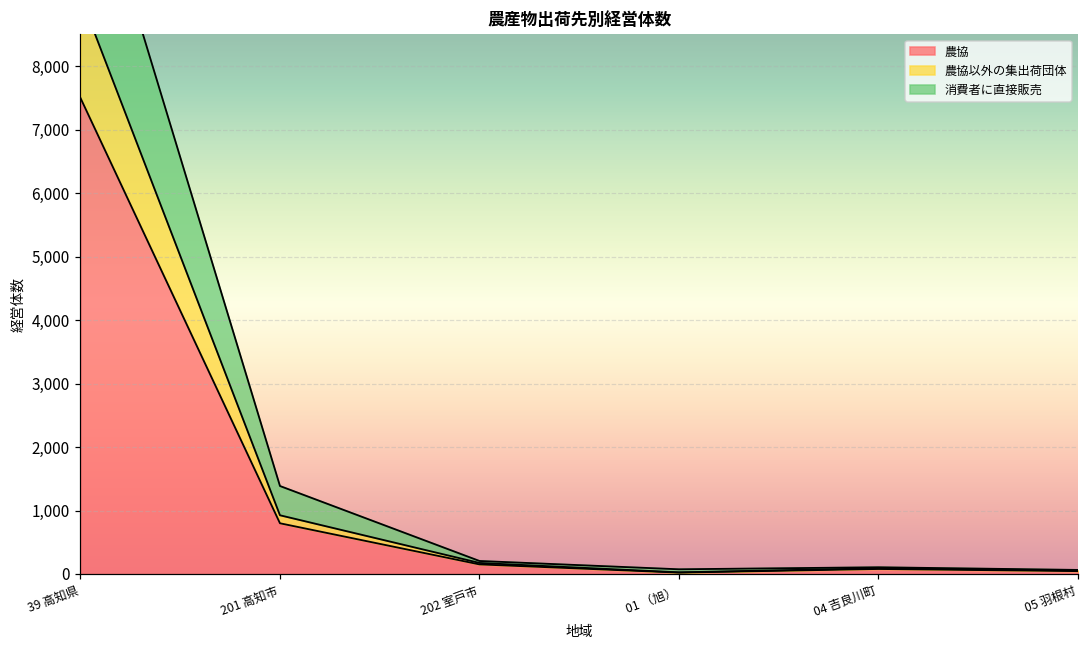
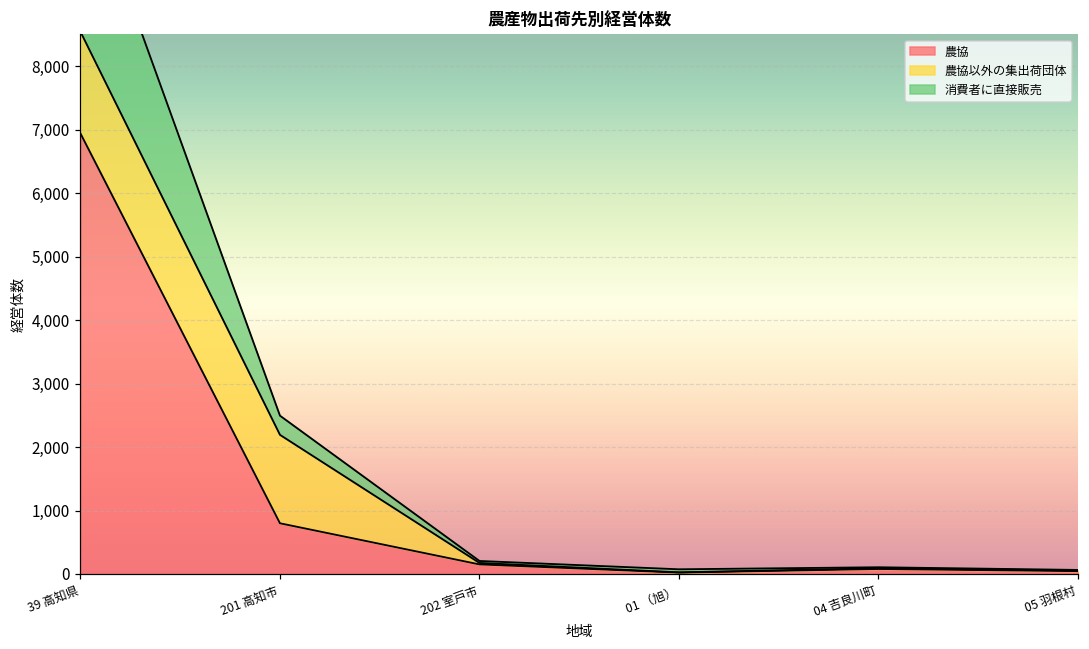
  {
    "農協": {
-     "39 高知県": "7,500",
+     "39 高知県": "6,900",
      "201 高知市": "800"
    },
    "農協以外の集出荷団体": {
-     "201 高知市": "100"
+     "201 高知市": "1,400"
    },
    "消費者に直接販売": {
-     "201 高知市": "500",
+     "201 高知市": "300",
      "01 （旭）": "0"
    }
  }
